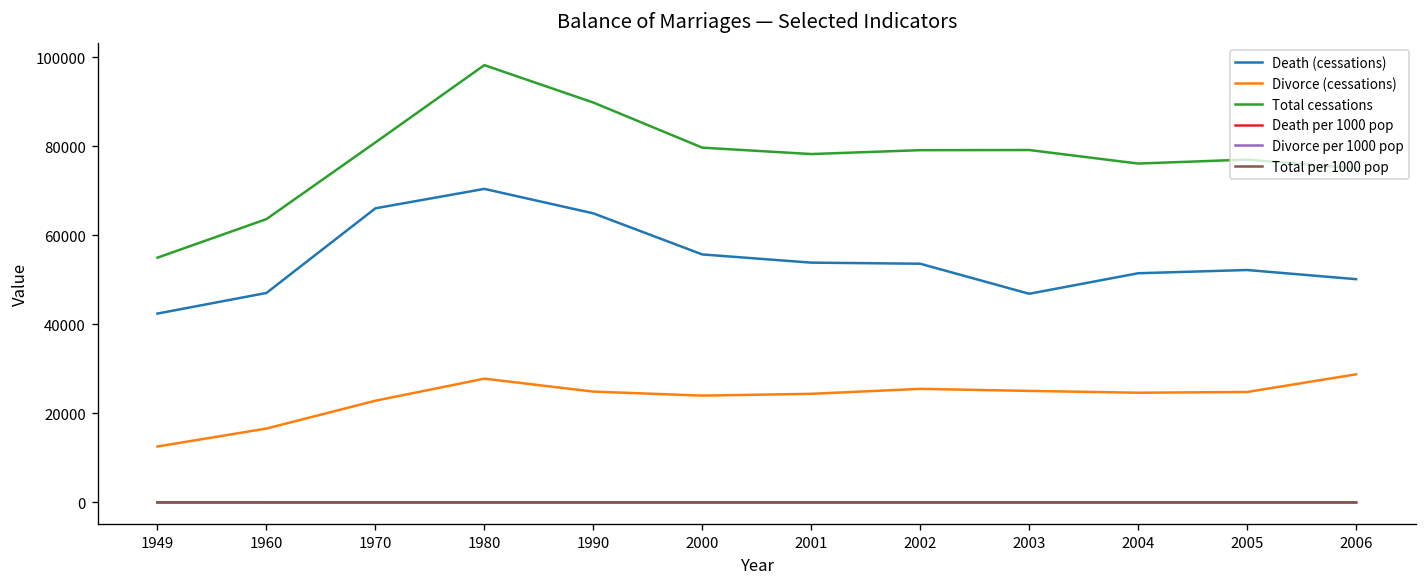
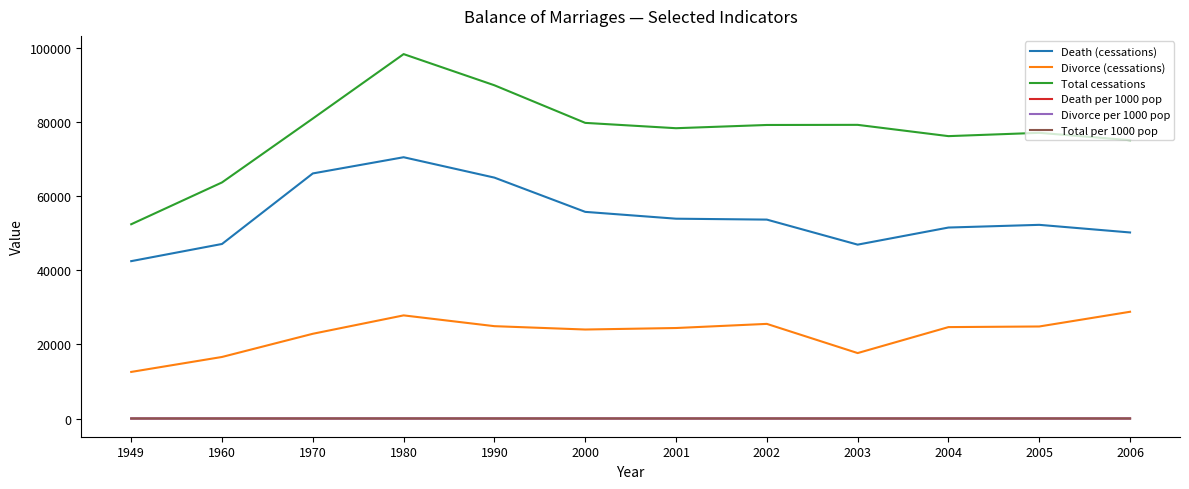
  {
    "Death (cessations)": {
      "1949": 42000,
      "1960": 47000,
      "1970": 66000,
      "1980": 70000,
      "1990": 65000,
      "2000": 56000,
      "2001": 54000,
      "2002": 54000,
      "2003": 47000,
      "2004": 51000,
      "2005": 52000,
      "2006": 50000
    },
    "Divorce (cessations)": {
      "1949": 13000,
      "1960": 17000,
      "1970": 23000,
      "1980": 28000,
      "1990": 25000,
      "2000": 24000,
      "2001": 24000,
      "2002": 26000,
-     "2003": 25000,
+     "2003": 18000,
      "2004": 25000,
      "2005": 25000,
      "2006": 29000
    },
    "Total cessations": {
-     "1949": 55000,
+     "1949": 52000,
      "1960": 64000,
      "1970": 81000,
      "1980": 98000,
      "1990": 90000,
      "2000": 80000,
      "2001": 78000,
      "2002": 79000,
      "2003": 79000,
      "2004": 76000,
      "2006": 75000
    },
    "Total per 1000 pop": {
      "1949": 0,
      "1960": 0,
      "1970": 0,
      "1980": 0,
      "1990": 0,
      "2000": 0,
      "2001": 0,
      "2002": 0,
      "2003": 0,
      "2004": 0,
      "2005": 0,
      "2006": 0
    }
  }
